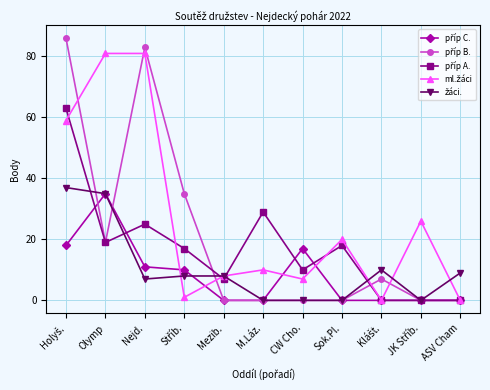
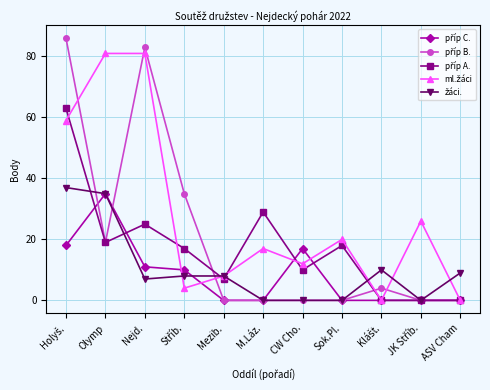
  {
    "příp B.": {
      "Holyš.": 86,
      "Nejd.": 83,
      "Stříb.": 35,
-     "Klášt.": 7
+     "Klášt.": 4
    },
    "ml.žáci": {
      "Holyš.": 59,
      "Olymp": 81,
      "Nejd.": 81,
-     "Stříb.": 1,
-     "M.Láz.": 10,
-     "CW Cho.": 7,
+     "Stříb.": 4,
+     "M.Láz.": 17,
+     "CW Cho.": 12,
      "Sok.Pl.": 20,
      "JK Stříb.": 26
    }
  }
